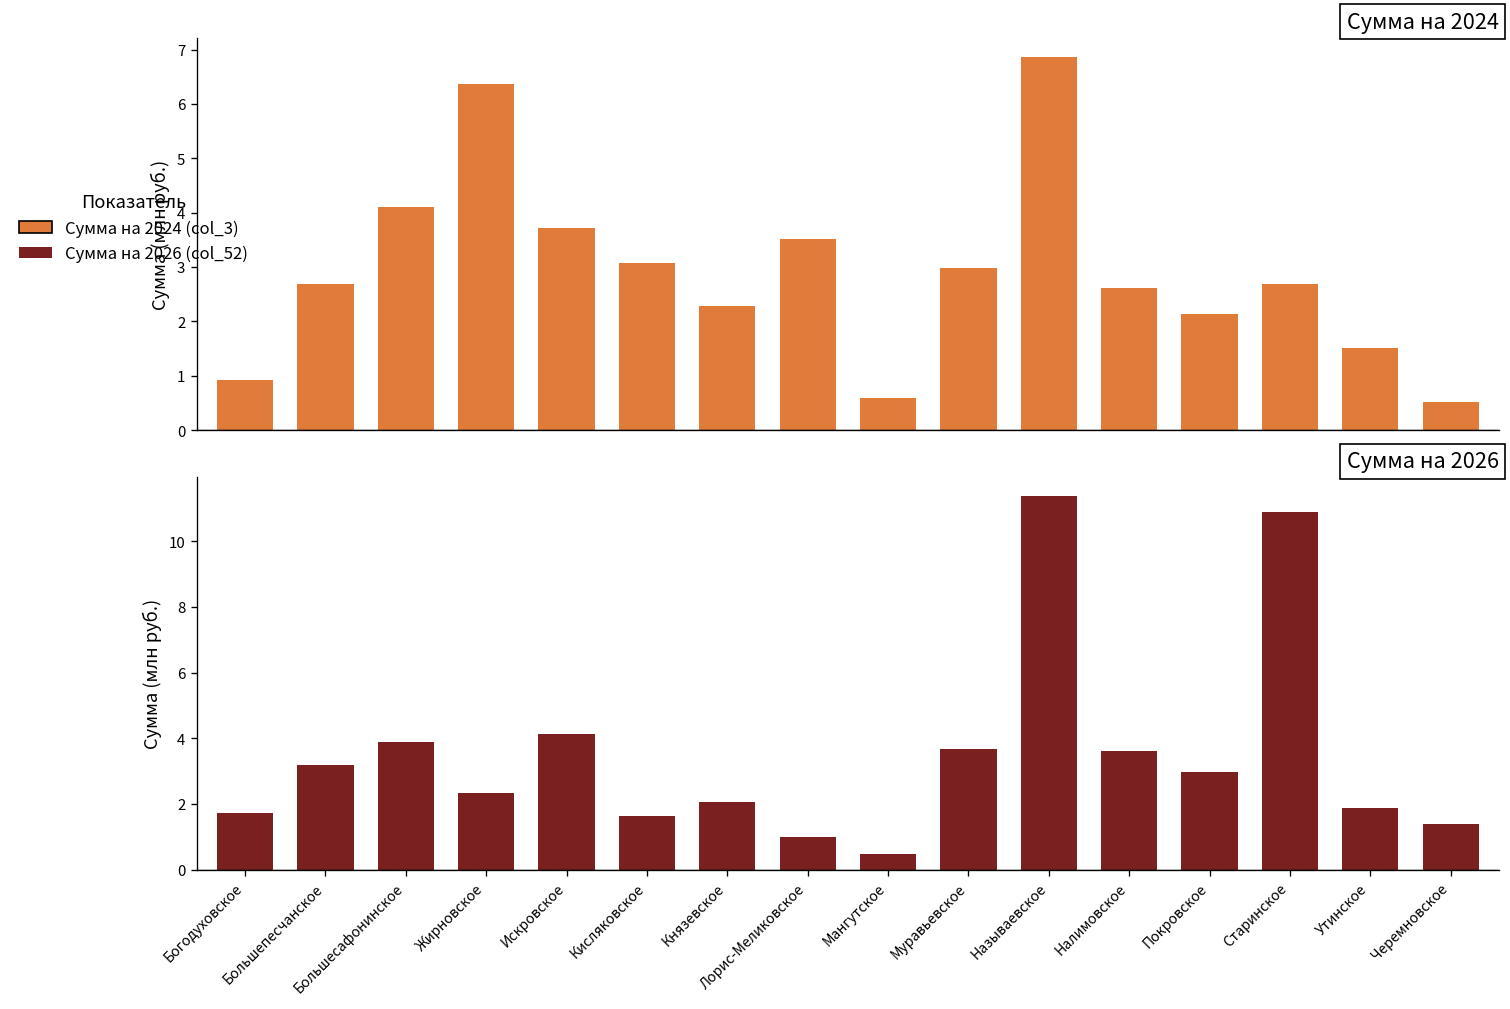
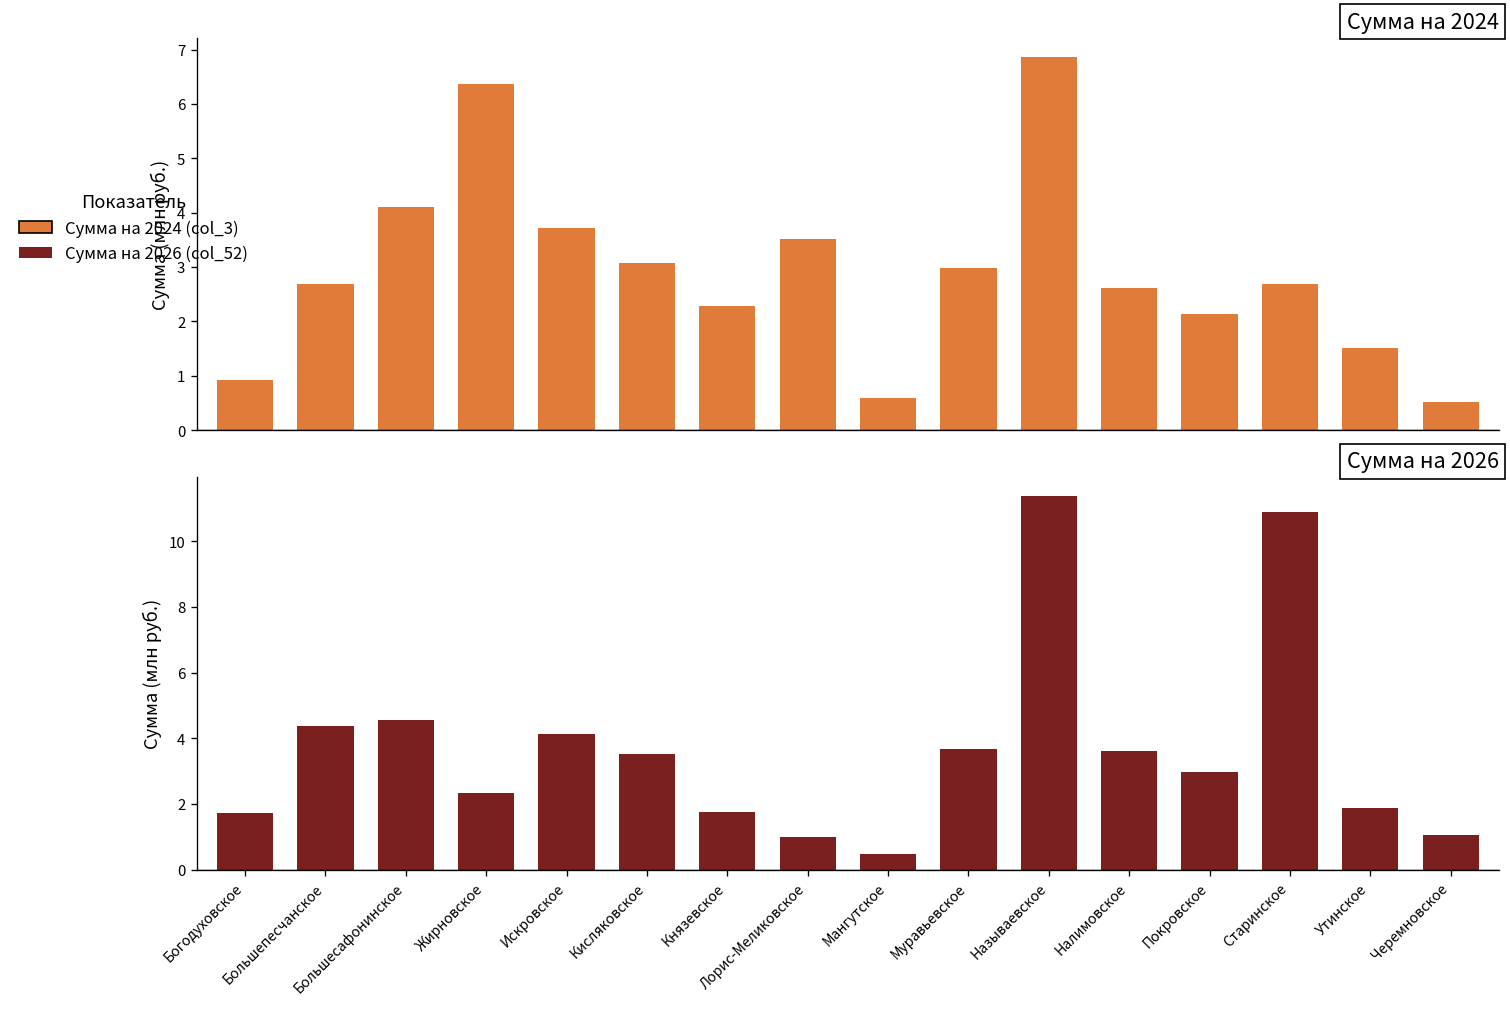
  {
    "Сумма на 2026": {
      "Богодуховское": 1.7,
-     "Большепесчанское": 3.2,
-     "Большесафонинское": 3.9,
+     "Большепесчанское": 4.4,
+     "Большесафонинское": 4.6,
      "Жирновское": 2.3,
      "Искровское": 4.1,
-     "Кисляковское": 1.6,
-     "Князевское": 2.1,
+     "Кисляковское": 3.5,
+     "Князевское": 1.7,
      "Лорис-Меликовское": 1.0,
      "Мангутское": 0.5,
      "Муравьевское": 3.7,
      "Называевское": 11.4,
      "Налимовское": 3.6,
      "Покровское": 3.0,
      "Старинское": 10.9,
      "Утинское": 1.9,
-     "Черемновское": 1.4
+     "Черемновское": 1.0
    }
  }
